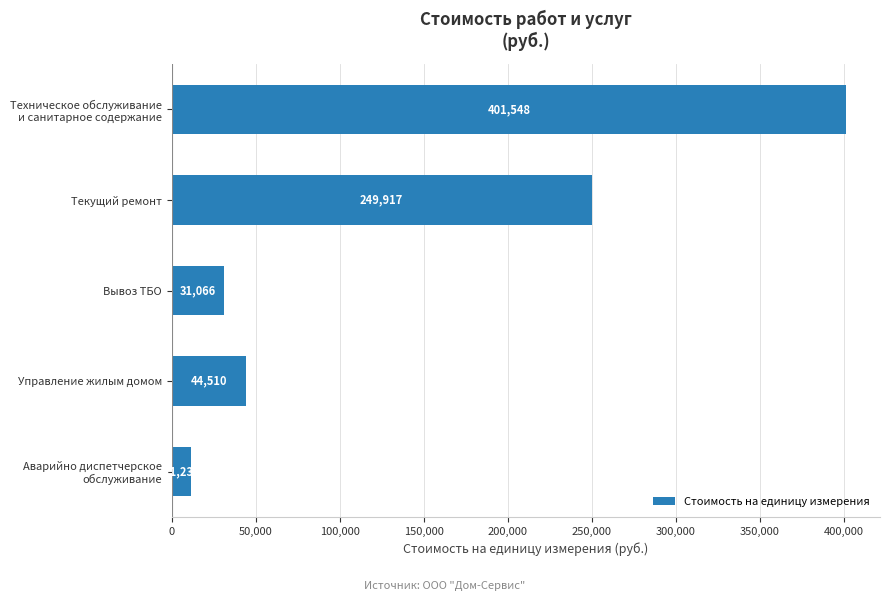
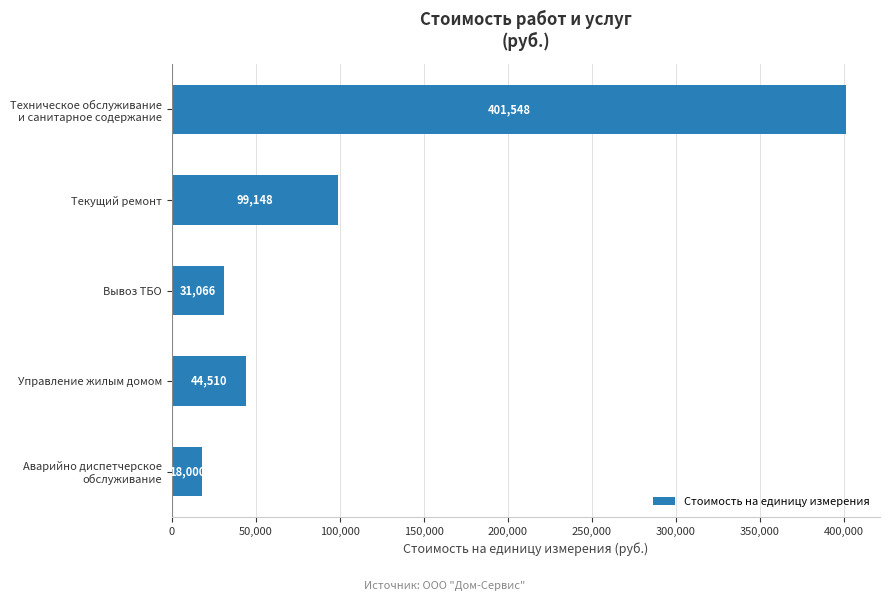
  {
    "Техническое обслуживание и санитарное содержание": "401,548",
-   "Текущий ремонт": "249,917",
+   "Текущий ремонт": "99,148",
    "Вывоз ТБО": "31,066",
    "Управление жилым домом": "44,510",
-   "Аварийно диспетчерское обслуживание": "11,000"
+   "Аварийно диспетчерское обслуживание": "18,000"
  }
